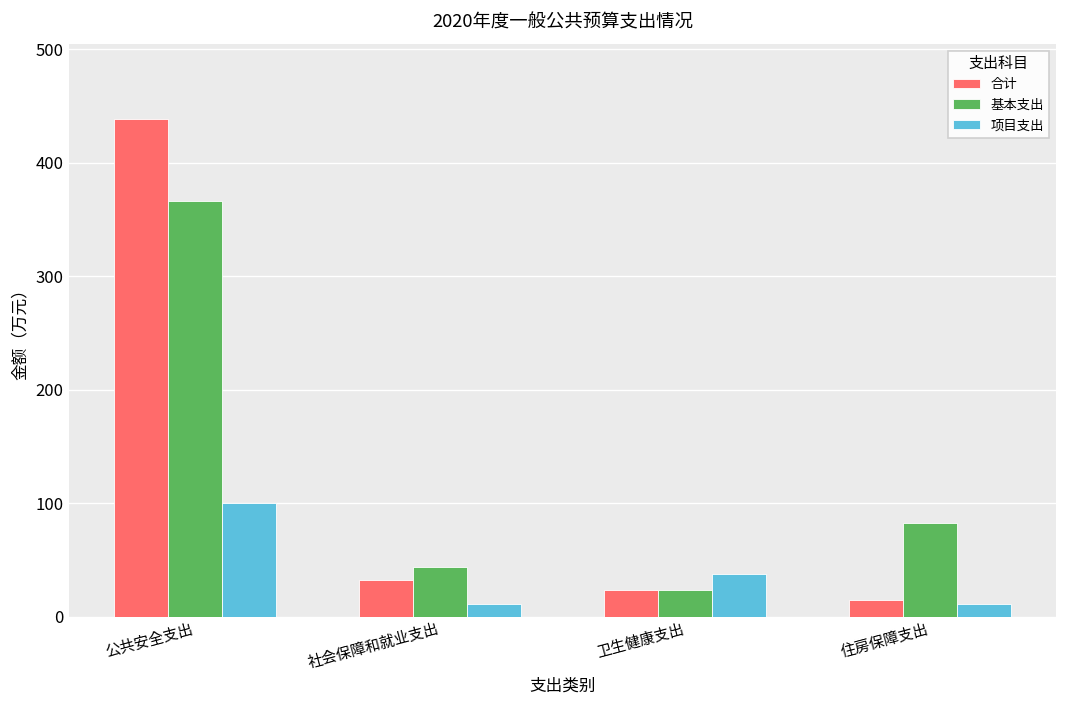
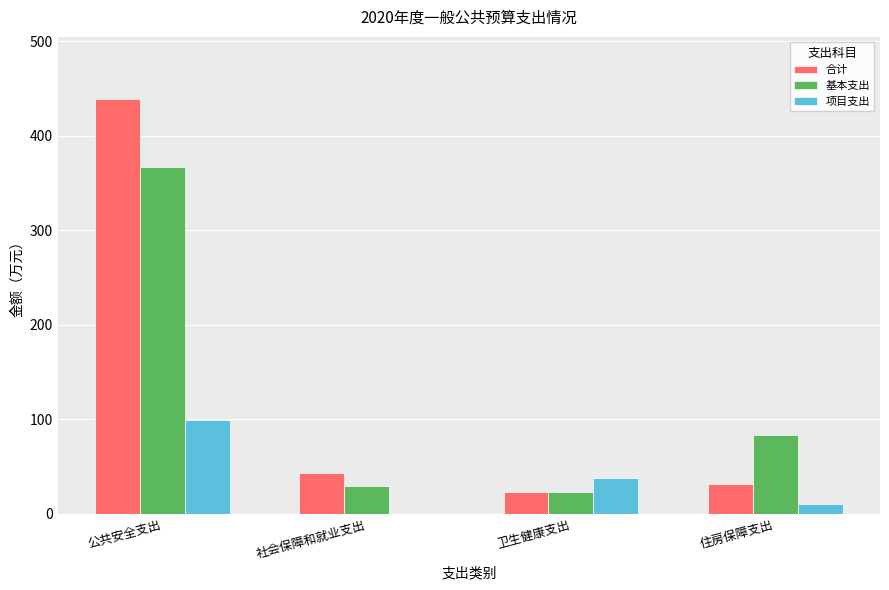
  {
    "合计": {
      "公共安全支出": 440,
-     "社会保障和就业支出": 30,
+     "社会保障和就业支出": 40,
      "卫生健康支出": 20,
-     "住房保障支出": 10
+     "住房保障支出": 30
    },
    "基本支出": {
      "公共安全支出": 370,
-     "社会保障和就业支出": 40,
+     "社会保障和就业支出": 30,
      "卫生健康支出": 20,
      "住房保障支出": 80
    },
    "项目支出": {
      "公共安全支出": 100,
-     "社会保障和就业支出": 10,
+     "社会保障和就业支出": 0,
      "卫生健康支出": 40,
      "住房保障支出": 10
    }
  }
